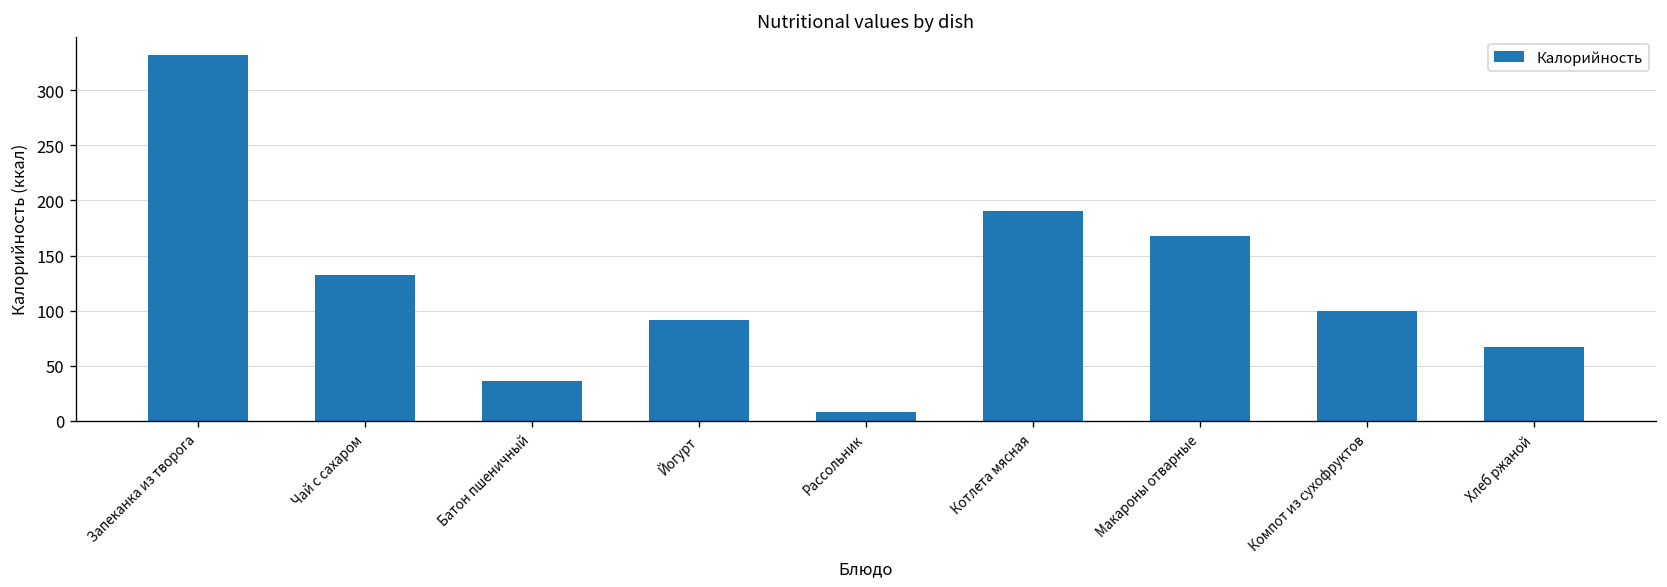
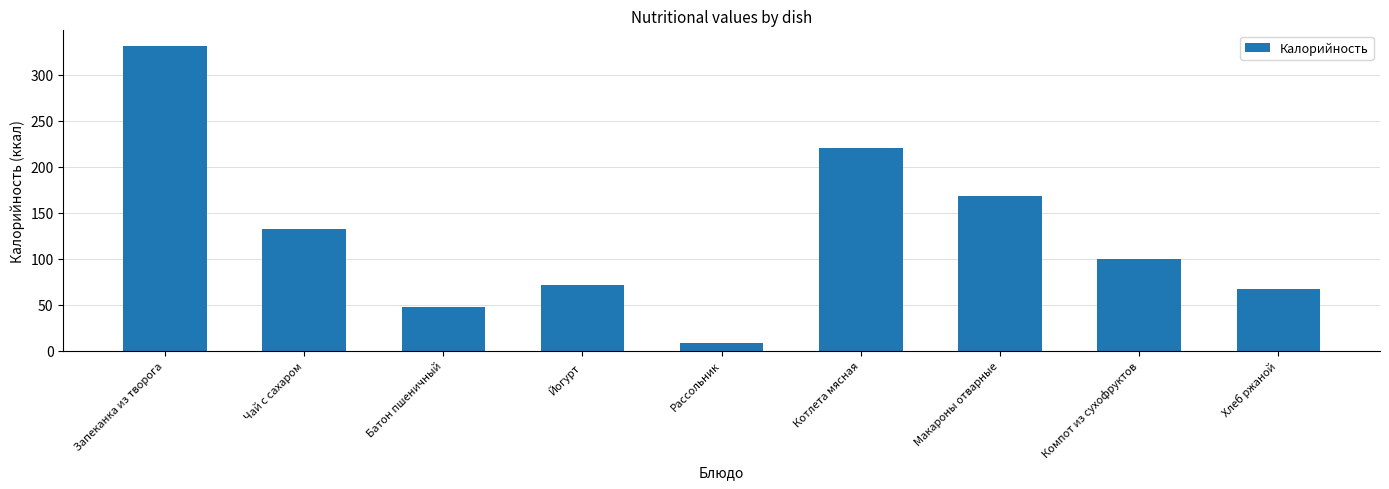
  {
    "Запеканка из творога": 330,
    "Чай с сахаром": 130,
-   "Батон пшеничный": 40,
-   "Йогурт": 90,
+   "Батон пшеничный": 50,
+   "Йогурт": 70,
    "Рассольник": 10,
-   "Котлета мясная": 190,
+   "Котлета мясная": 220,
    "Макароны отварные": 170,
    "Компот из сухофруктов": 100,
    "Хлеб ржаной": 70
  }
